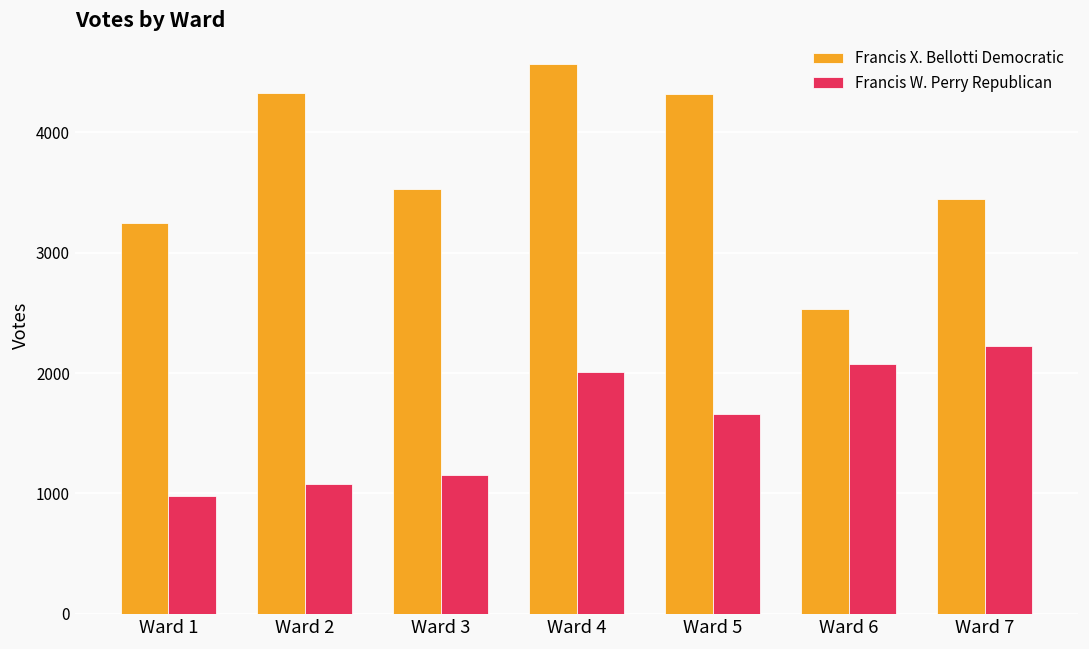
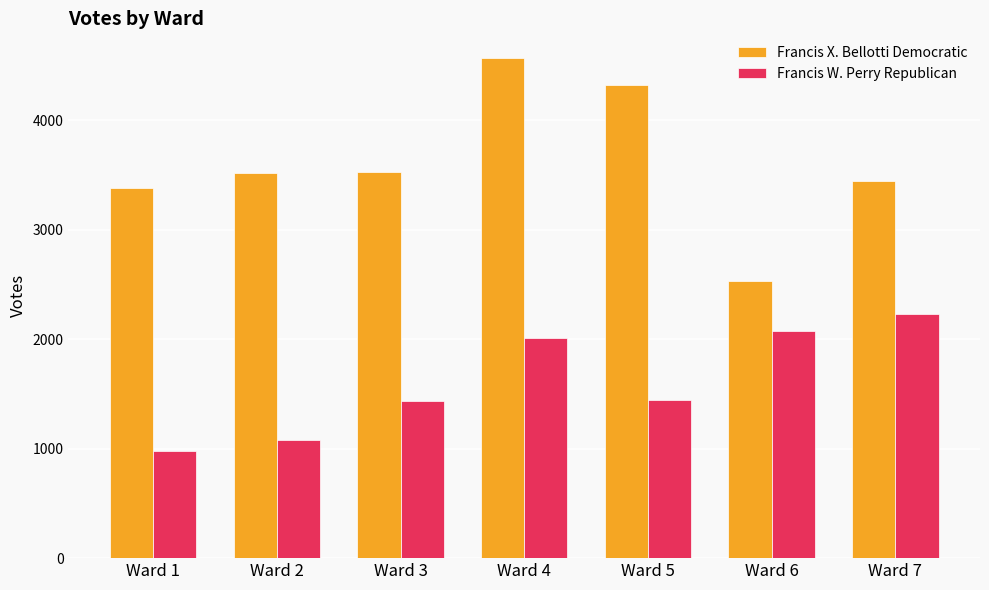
  {
    "Francis X. Bellotti Democratic": {
-     "Ward 1": 3240,
-     "Ward 2": 4330,
+     "Ward 1": 3380,
+     "Ward 2": 3520,
      "Ward 3": 3530,
      "Ward 4": 4560,
      "Ward 5": 4320,
      "Ward 6": 2530,
      "Ward 7": 3450
    },
    "Francis W. Perry Republican": {
      "Ward 1": 980,
      "Ward 2": 1080,
-     "Ward 3": 1150,
+     "Ward 3": 1440,
      "Ward 4": 2010,
-     "Ward 5": 1660,
+     "Ward 5": 1440,
      "Ward 6": 2080,
      "Ward 7": 2230
    }
  }
